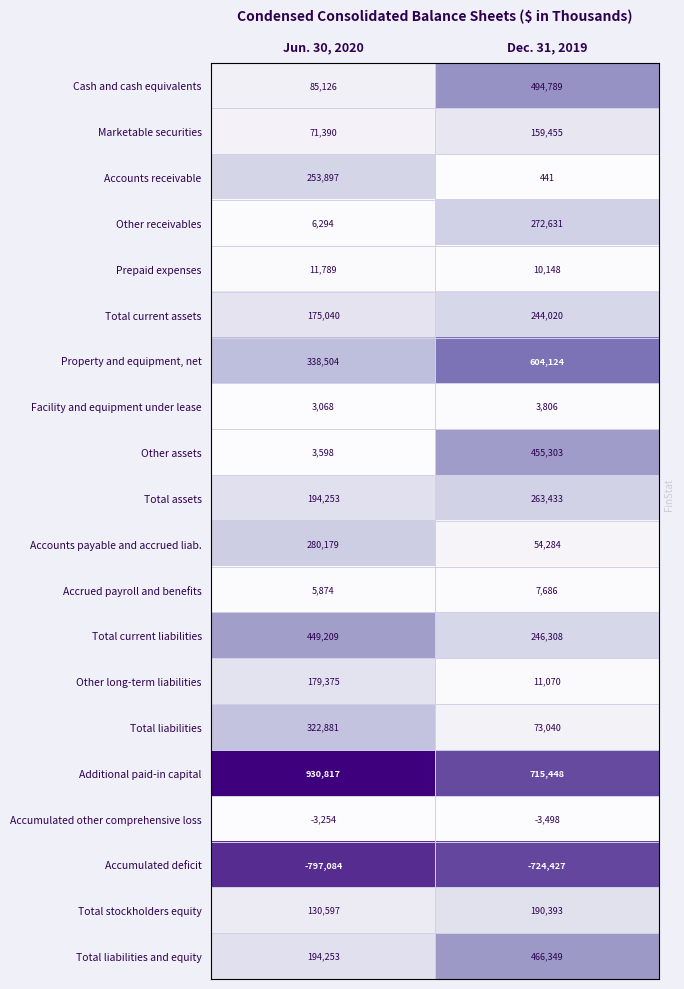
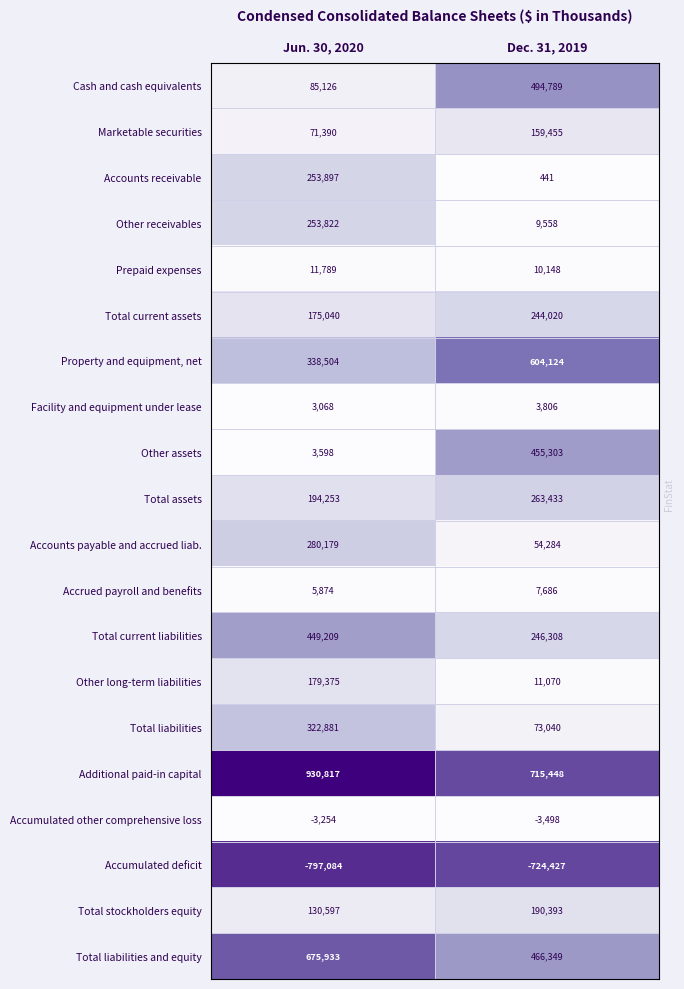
  {
    "Cash and cash equivalents": {
      "Jun. 30, 2020": "85,126",
      "Dec. 31, 2019": "494,789"
    },
    "Marketable securities": {
      "Jun. 30, 2020": "71,390",
      "Dec. 31, 2019": "159,455"
    },
    "Accounts receivable": {
      "Jun. 30, 2020": "253,897",
      "Dec. 31, 2019": "441"
    },
    "Other receivables": {
-     "Jun. 30, 2020": "6,294",
-     "Dec. 31, 2019": "272,631"
+     "Jun. 30, 2020": "253,822",
+     "Dec. 31, 2019": "9,558"
    },
    "Prepaid expenses": {
      "Jun. 30, 2020": "11,789",
      "Dec. 31, 2019": "10,148"
    },
    "Total current assets": {
      "Jun. 30, 2020": "175,040",
      "Dec. 31, 2019": "244,020"
    },
    "Property and equipment, net": {
      "Jun. 30, 2020": "338,504",
      "Dec. 31, 2019": "604,124"
    },
    "Facility and equipment under lease": {
      "Jun. 30, 2020": "3,068",
      "Dec. 31, 2019": "3,806"
    },
    "Other assets": {
      "Jun. 30, 2020": "3,598",
      "Dec. 31, 2019": "455,303"
    },
    "Total assets": {
      "Jun. 30, 2020": "194,253",
      "Dec. 31, 2019": "263,433"
    },
    "Accounts payable and accrued liab.": {
      "Jun. 30, 2020": "280,179",
      "Dec. 31, 2019": "54,284"
    },
    "Accrued payroll and benefits": {
      "Jun. 30, 2020": "5,874",
      "Dec. 31, 2019": "7,686"
    },
    "Total current liabilities": {
      "Jun. 30, 2020": "449,209",
      "Dec. 31, 2019": "246,308"
    },
    "Other long-term liabilities": {
      "Jun. 30, 2020": "179,375",
      "Dec. 31, 2019": "11,070"
    },
    "Total liabilities": {
      "Jun. 30, 2020": "322,881",
      "Dec. 31, 2019": "73,040"
    },
    "Additional paid-in capital": {
      "Jun. 30, 2020": "930,817",
      "Dec. 31, 2019": "715,448"
    },
    "Accumulated other comprehensive loss": {
      "Jun. 30, 2020": "-3,254",
      "Dec. 31, 2019": "-3,498"
    },
    "Accumulated deficit": {
      "Jun. 30, 2020": "-797,084",
      "Dec. 31, 2019": "-724,427"
    },
    "Total stockholders equity": {
      "Jun. 30, 2020": "130,597",
      "Dec. 31, 2019": "190,393"
    },
    "Total liabilities and equity": {
-     "Jun. 30, 2020": "194,253",
+     "Jun. 30, 2020": "675,933",
      "Dec. 31, 2019": "466,349"
    }
  }
